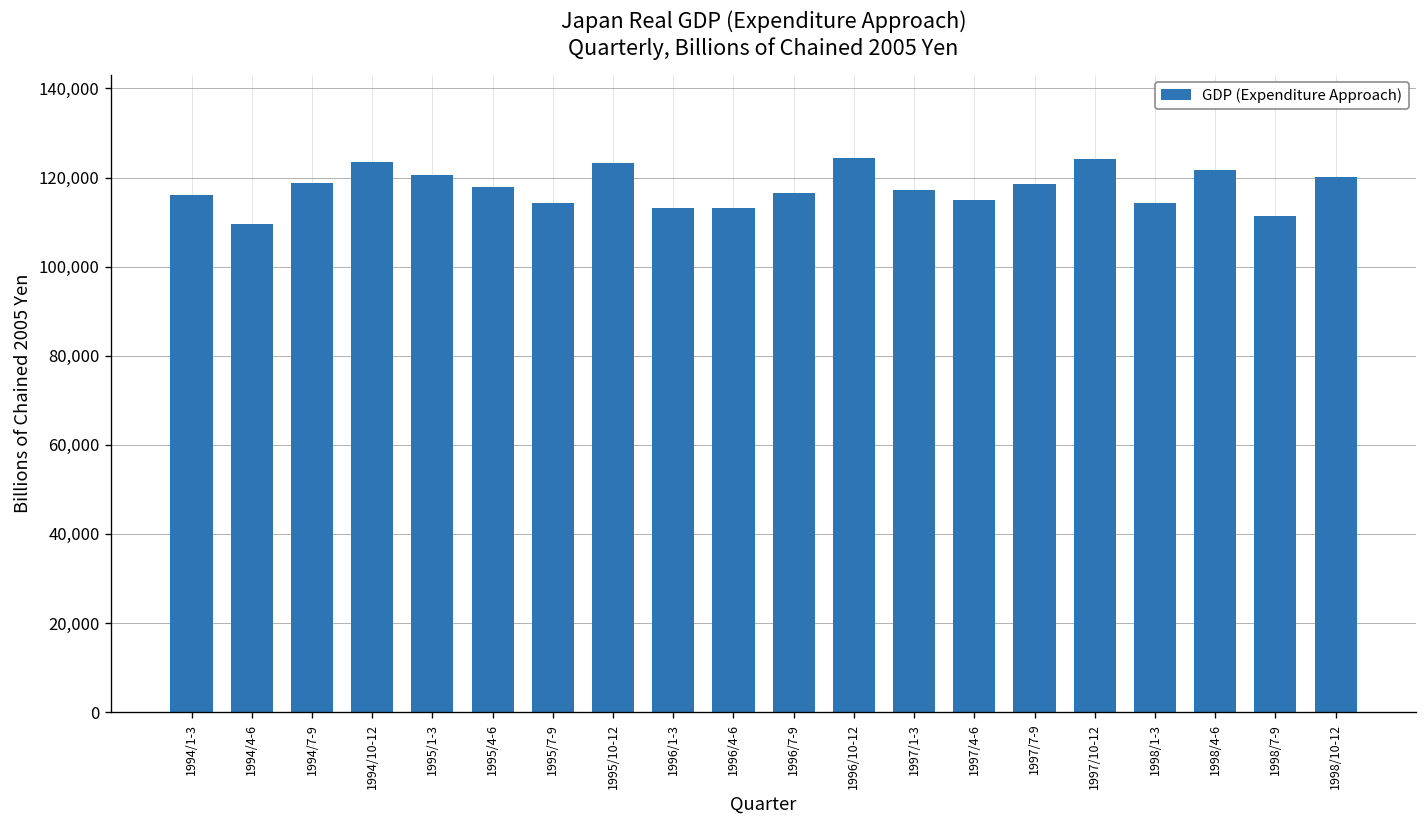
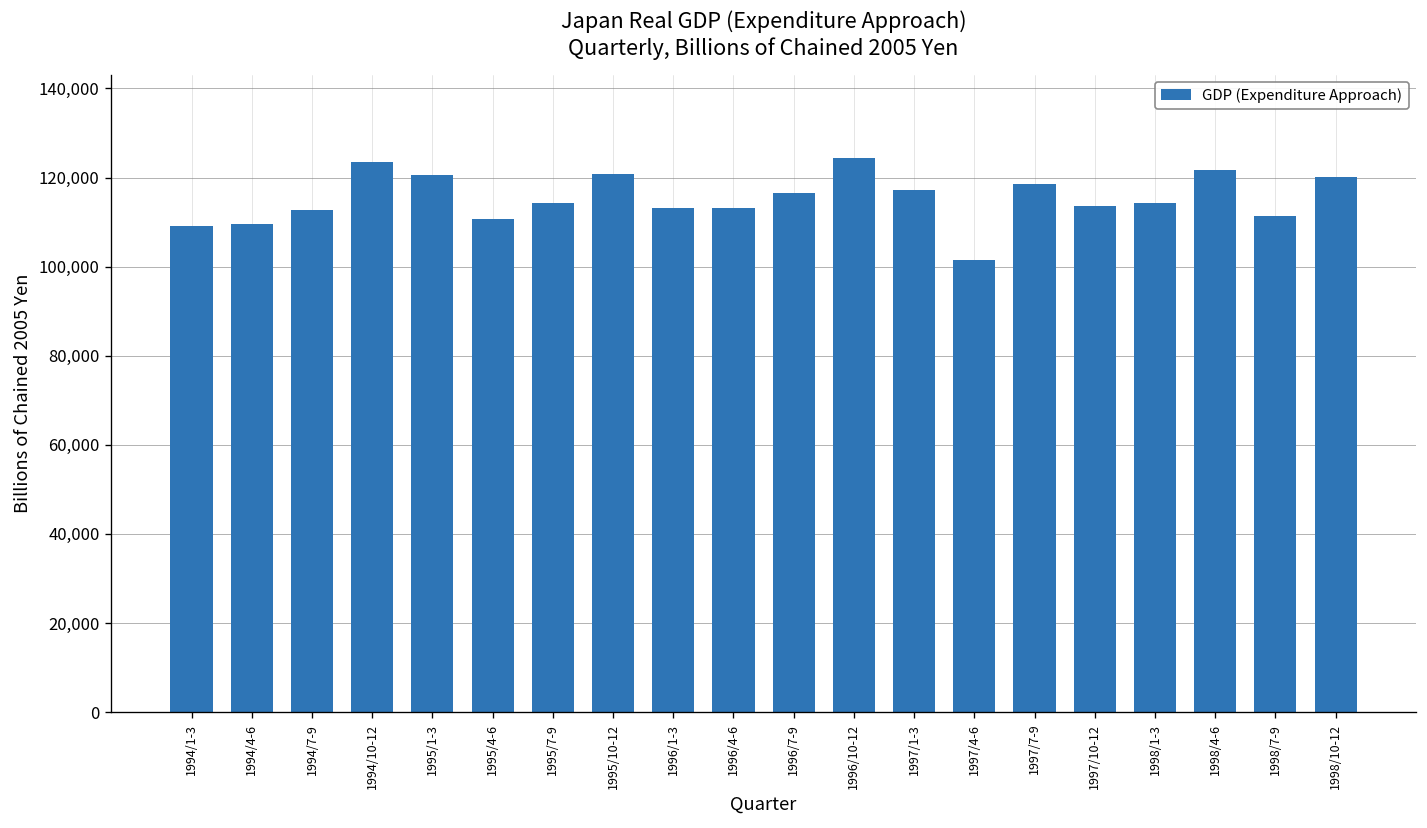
  {
-   "1994/1-3": "116,000",
+   "1994/1-3": "109,000",
    "1994/4-6": "110,000",
-   "1994/7-9": "119,000",
+   "1994/7-9": "113,000",
    "1994/10-12": "123,000",
    "1995/1-3": "121,000",
-   "1995/4-6": "118,000",
+   "1995/4-6": "111,000",
    "1995/7-9": "114,000",
-   "1995/10-12": "123,000",
+   "1995/10-12": "121,000",
    "1996/1-3": "113,000",
    "1996/4-6": "113,000",
    "1996/7-9": "117,000",
    "1996/10-12": "124,000",
    "1997/1-3": "117,000",
-   "1997/4-6": "115,000",
+   "1997/4-6": "101,000",
    "1997/7-9": "119,000",
-   "1997/10-12": "124,000",
+   "1997/10-12": "114,000",
    "1998/1-3": "114,000",
    "1998/4-6": "122,000",
    "1998/7-9": "111,000",
    "1998/10-12": "120,000"
  }
